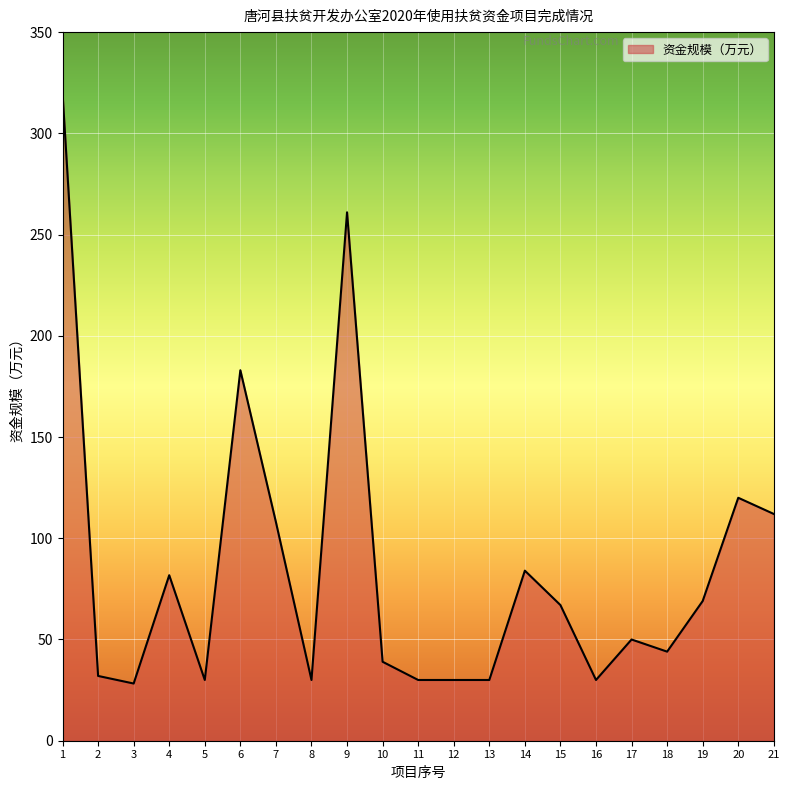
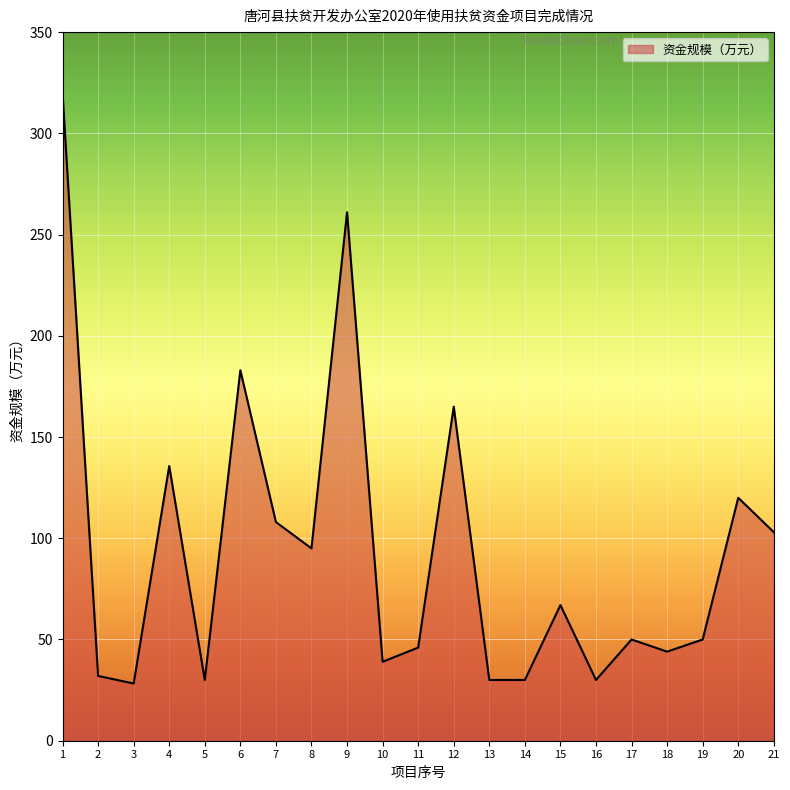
  {
    "1": 320,
    "2": 32,
    "3": 28,
-   "4": 82,
+   "4": 136,
    "5": 30,
    "6": 183,
    "7": 108,
-   "8": 30,
+   "8": 95,
    "9": 261,
    "10": 39,
-   "11": 30,
-   "12": 30,
+   "11": 46,
+   "12": 165,
    "13": 30,
-   "14": 84,
+   "14": 30,
    "15": 67,
    "16": 30,
    "17": 50,
    "18": 44,
-   "19": 69,
+   "19": 50,
    "20": 120,
-   "21": 112
+   "21": 103
  }
